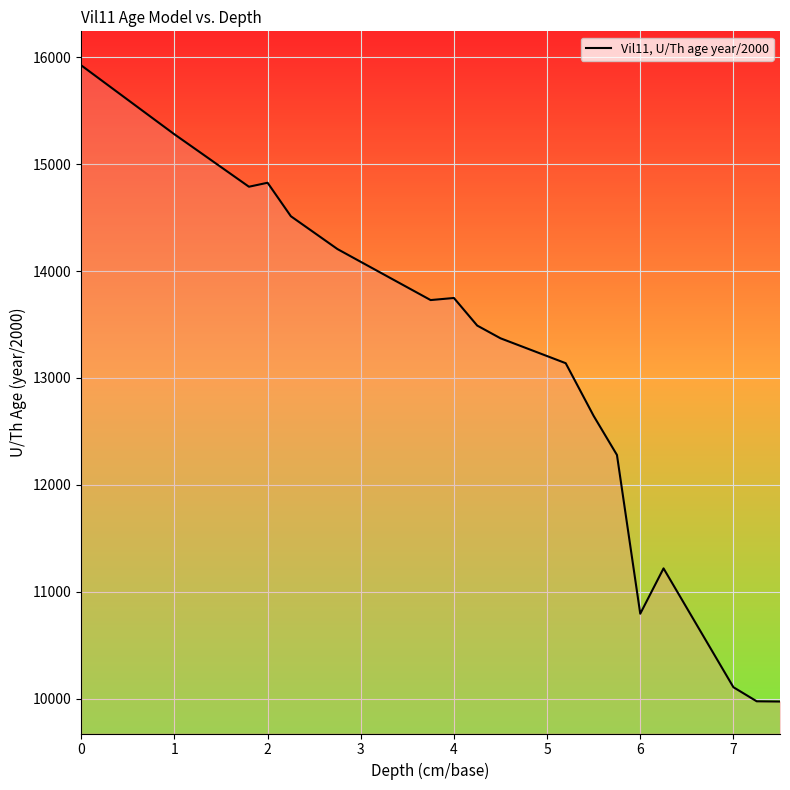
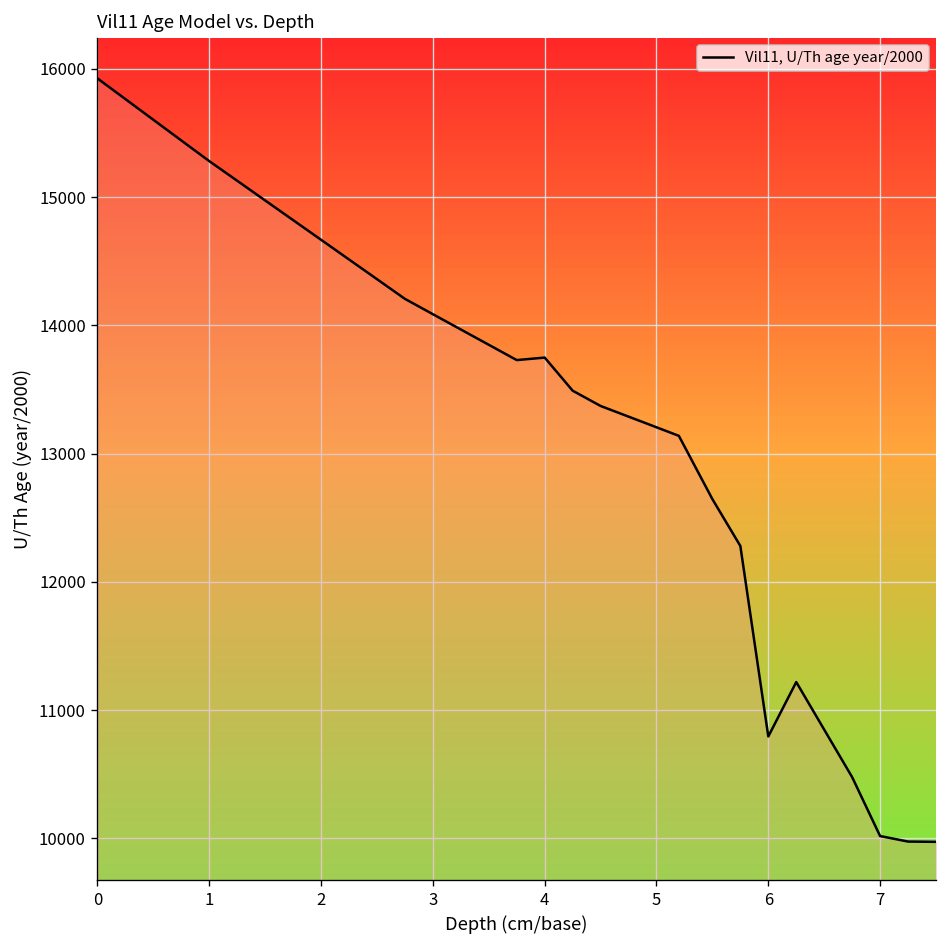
  {
    "0": 15930,
    "1": 15280,
-   "2": 14830,
+   "2": 14670,
    "3": 14090,
    "4": 13750,
    "5": 13200,
    "6": 10790,
-   "7": 10110
+   "7": 10020
  }
